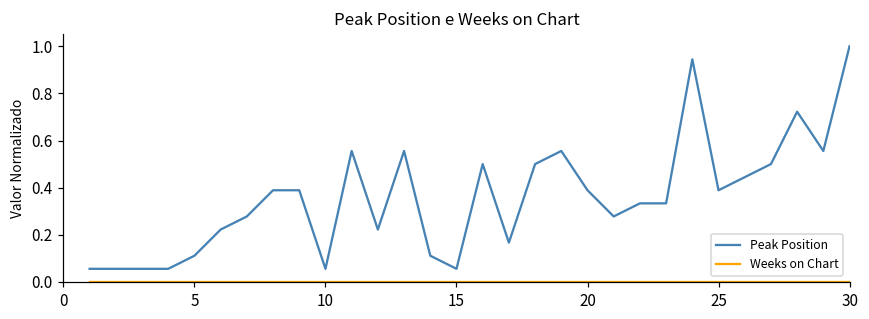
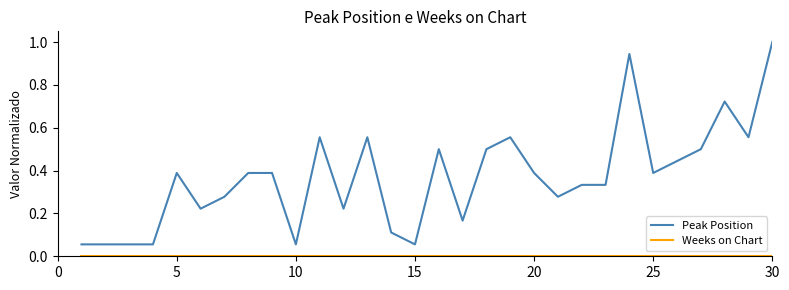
  {
    "Peak Position": {
-     "5": 0.11,
+     "5": 0.39,
      "10": 0.06,
      "15": 0.06,
      "20": 0.39,
      "25": 0.39,
      "30": 1.00
    },
    "Weeks on Chart": {
      "5": 0.00,
      "10": 0.00,
      "15": 0.00,
      "20": 0.00,
      "25": 0.00,
      "30": 0.00
    }
  }
